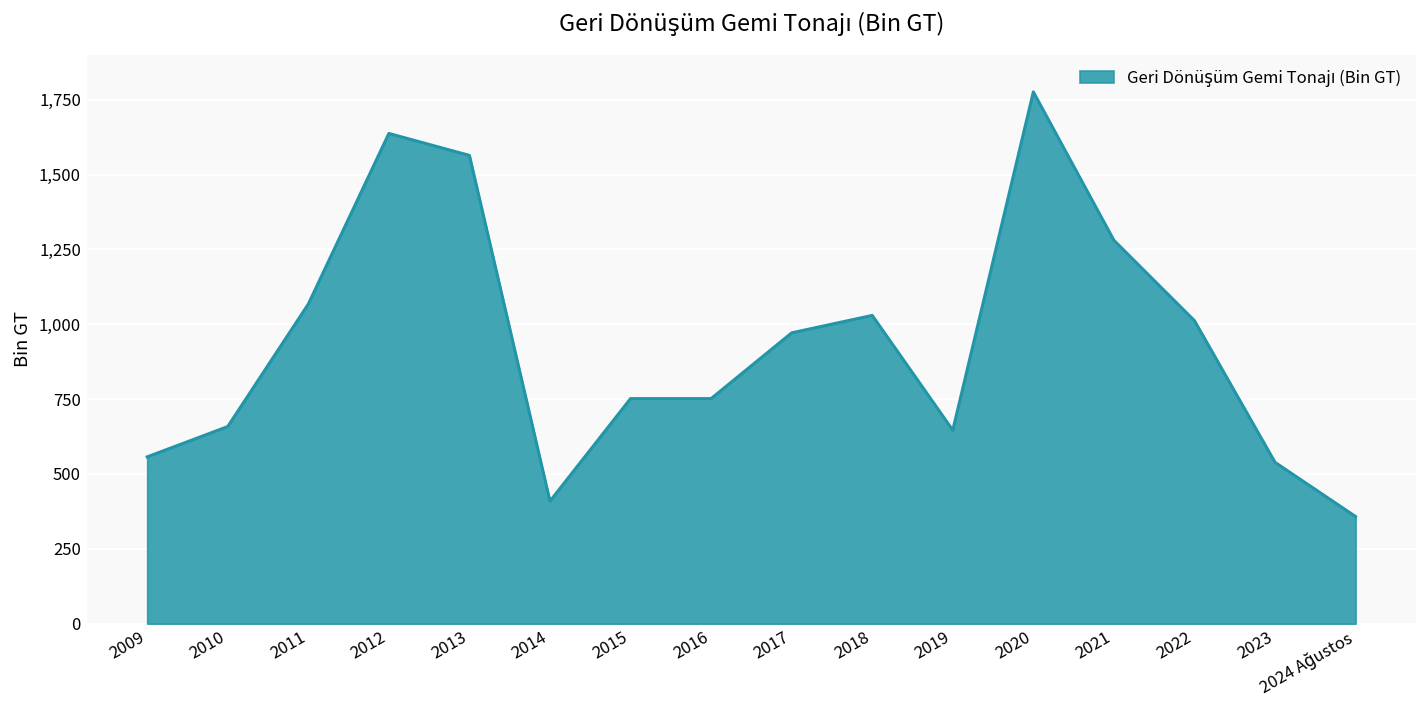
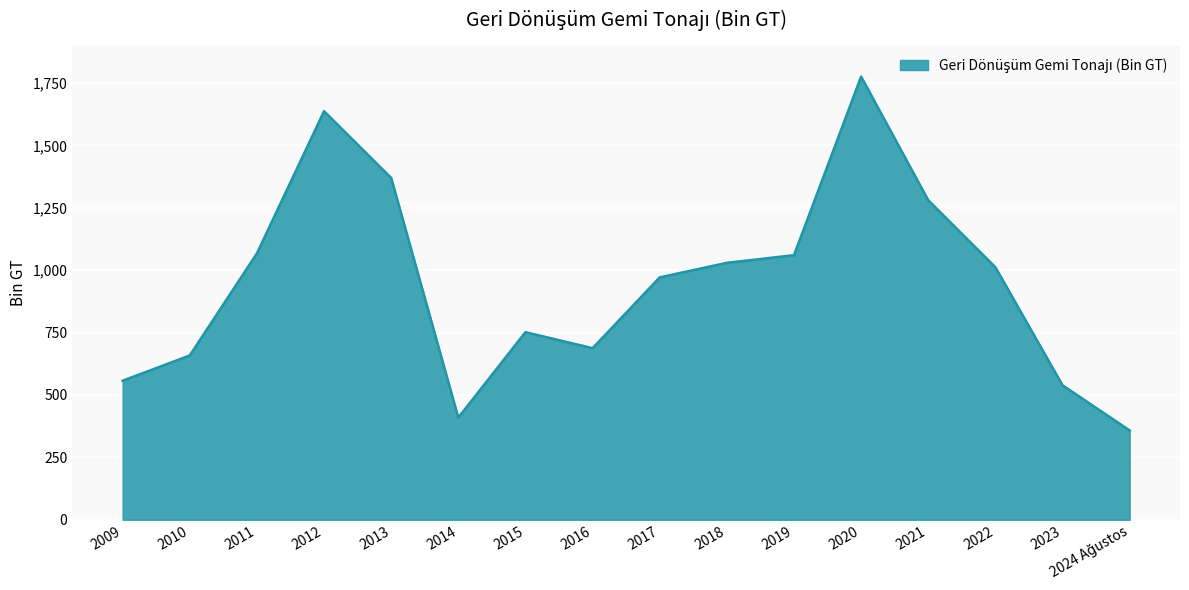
  {
    "2009": "560",
    "2010": "660",
    "2011": "1,070",
    "2012": "1,640",
-   "2013": "1,560",
+   "2013": "1,370",
    "2014": "410",
    "2015": "750",
-   "2016": "750",
+   "2016": "690",
    "2017": "970",
    "2018": "1,030",
-   "2019": "650",
+   "2019": "1,060",
    "2020": "1,780",
    "2021": "1,280",
    "2022": "1,010",
    "2023": "540",
    "2024 Ağustos": "360"
  }
